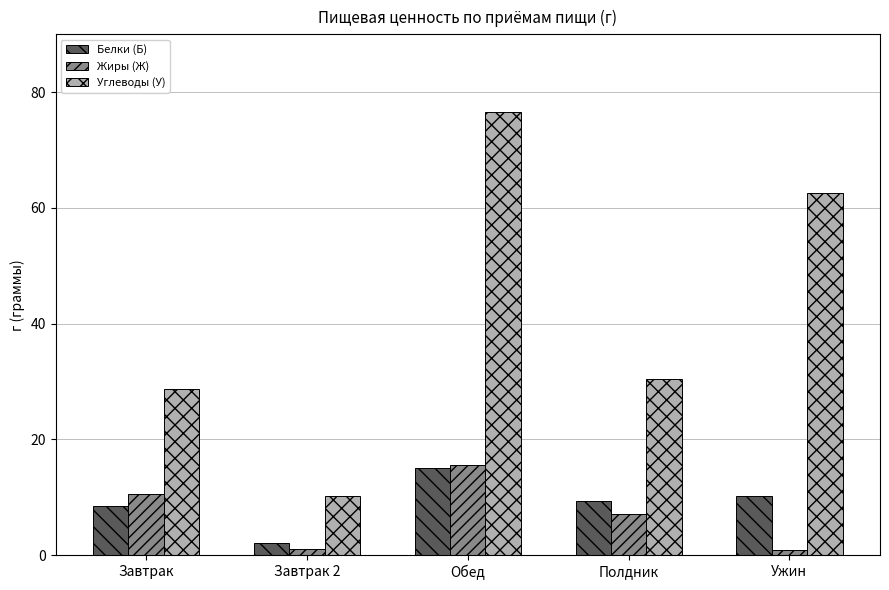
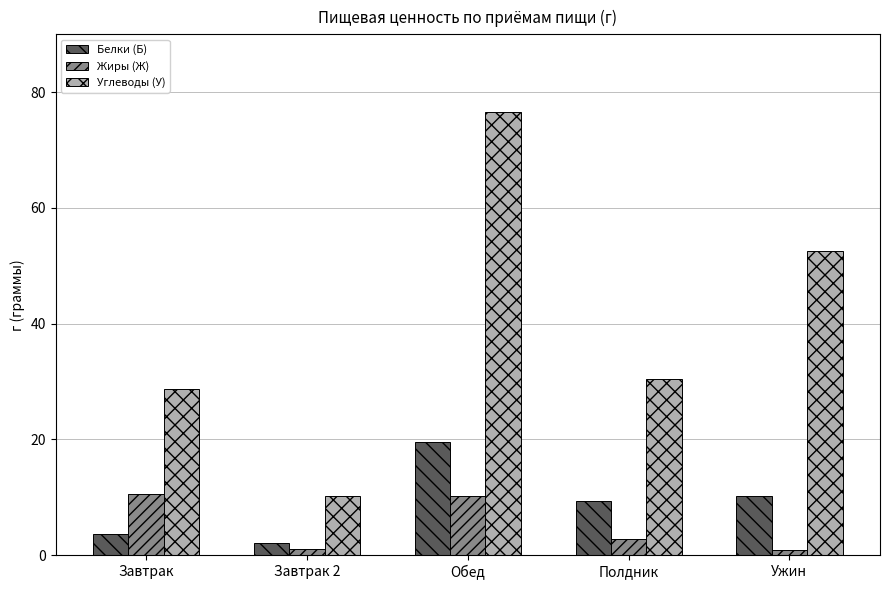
  {
    "Белки (Б)": {
-     "Завтрак": 8,
+     "Завтрак": 4,
      "Завтрак 2": 2,
-     "Обед": 15,
+     "Обед": 20,
      "Полдник": 9,
      "Ужин": 10
    },
    "Жиры (Ж)": {
      "Завтрак": 11,
      "Завтрак 2": 1,
-     "Обед": 16,
-     "Полдник": 7,
+     "Обед": 10,
+     "Полдник": 3,
      "Ужин": 1
    },
    "Углеводы (У)": {
      "Завтрак": 29,
      "Завтрак 2": 10,
      "Обед": 77,
      "Полдник": 30,
-     "Ужин": 63
+     "Ужин": 53
    }
  }
